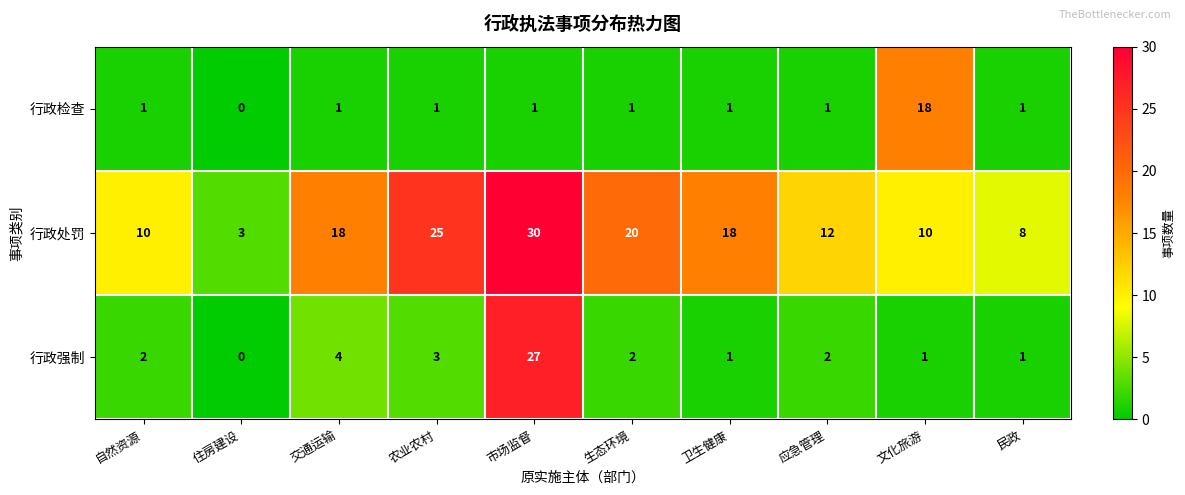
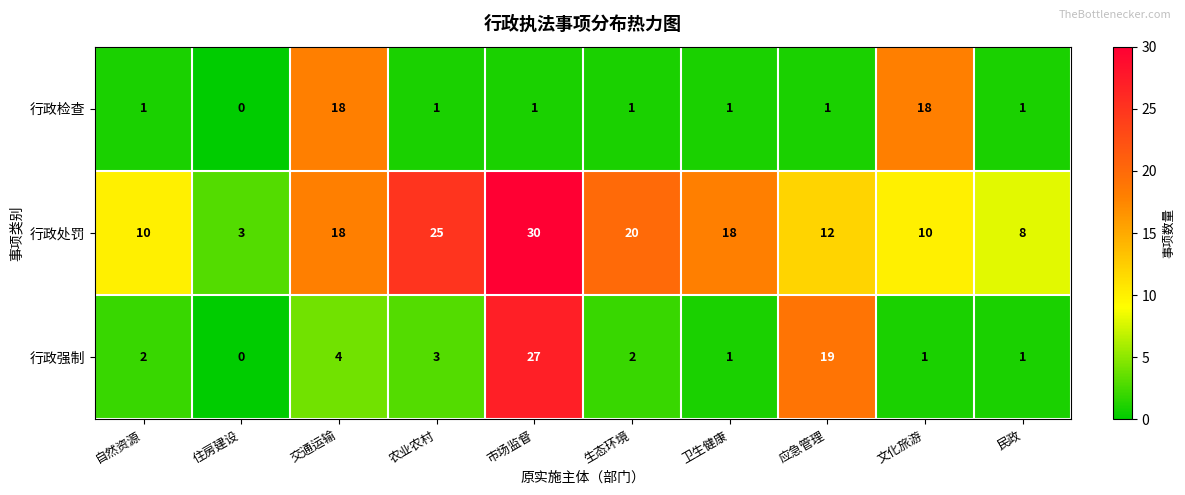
  {
    "行政检查": {
      "自然资源": 1,
      "住房建设": 0,
-     "交通运输": 1,
+     "交通运输": 18,
      "农业农村": 1,
      "市场监督": 1,
      "生态环境": 1,
      "卫生健康": 1,
      "应急管理": 1,
      "文化旅游": 18,
      "民政": 1
    },
    "行政处罚": {
      "自然资源": 10,
      "住房建设": 3,
      "交通运输": 18,
      "农业农村": 25,
      "市场监督": 30,
      "生态环境": 20,
      "卫生健康": 18,
      "应急管理": 12,
      "文化旅游": 10,
      "民政": 8
    },
    "行政强制": {
      "自然资源": 2,
      "住房建设": 0,
      "交通运输": 4,
      "农业农村": 3,
      "市场监督": 27,
      "生态环境": 2,
      "卫生健康": 1,
-     "应急管理": 2,
+     "应急管理": 19,
      "文化旅游": 1,
      "民政": 1
    }
  }
